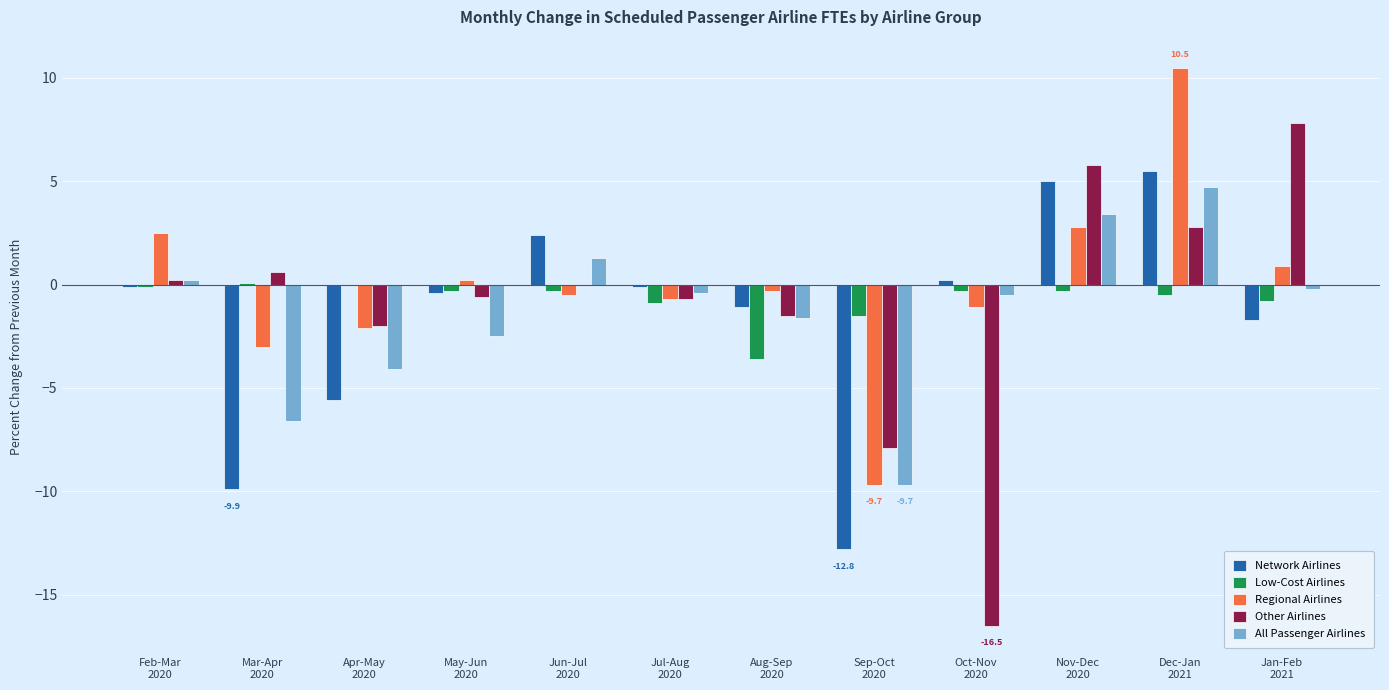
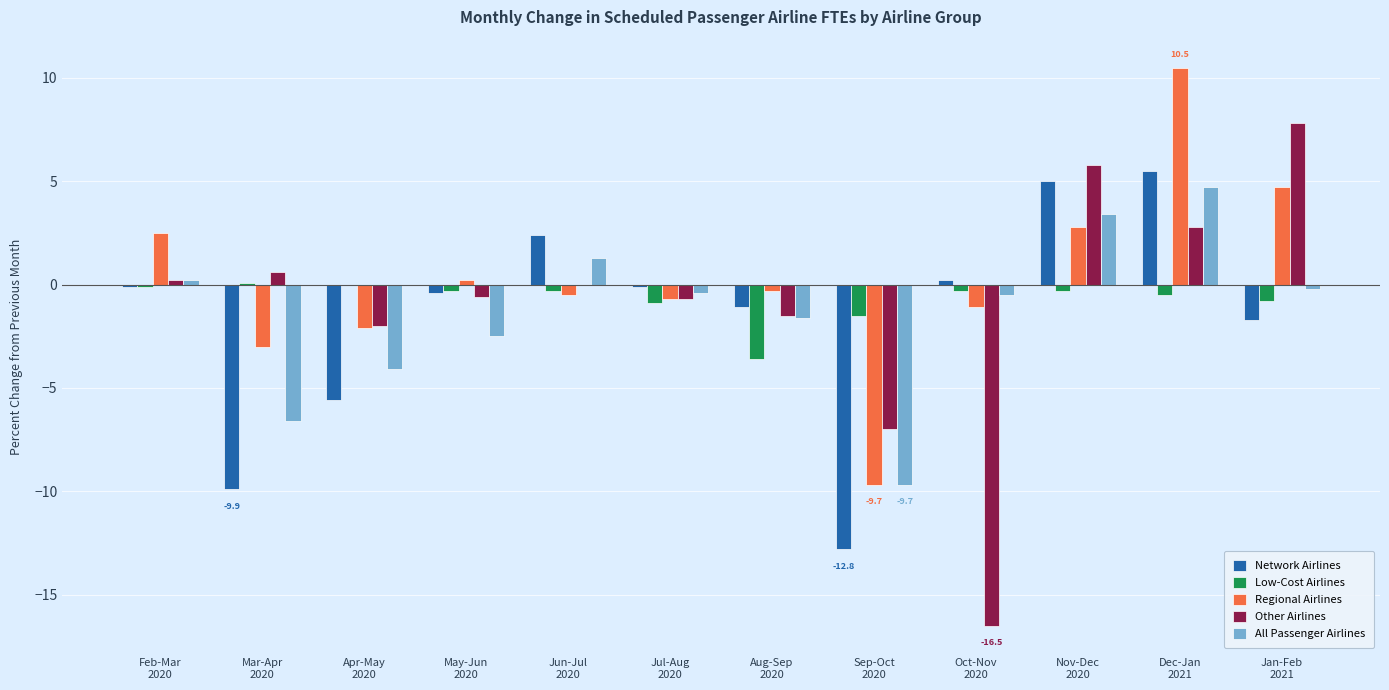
  {
    "Network Airlines": {
      "Mar-Apr 2020": -9.9,
      "Sep-Oct 2020": -12.8
    },
    "Low-Cost Airlines": {
      "Apr-May 2020": 0.0,
      "May-Jun 2020": -0.3,
      "Jun-Jul 2020": -0.3,
      "Jul-Aug 2020": -0.9,
      "Aug-Sep 2020": -3.6,
      "Sep-Oct 2020": -1.5,
      "Oct-Nov 2020": -0.3,
      "Nov-Dec 2020": -0.3,
      "Dec-Jan 2021": -0.5,
      "Jan-Feb 2021": -0.8
    },
    "Regional Airlines": {
      "Feb-Mar 2020": 2.5,
      "Mar-Apr 2020": -3.0,
      "Apr-May 2020": -2.1,
      "May-Jun 2020": 0.2,
      "Jun-Jul 2020": -0.5,
      "Jul-Aug 2020": -0.7,
      "Aug-Sep 2020": -0.3,
      "Oct-Nov 2020": -1.1,
      "Nov-Dec 2020": 2.8,
-     "Jan-Feb 2021": 0.9
+     "Jan-Feb 2021": 4.7
    },
    "Other Airlines": {
      "Feb-Mar 2020": 0.2,
      "Mar-Apr 2020": 0.6,
      "Apr-May 2020": -2.0,
      "May-Jun 2020": -0.6,
      "Jun-Jul 2020": 0.0,
      "Jul-Aug 2020": -0.7,
      "Aug-Sep 2020": -1.5,
-     "Sep-Oct 2020": -7.9,
+     "Sep-Oct 2020": -7.0,
      "Nov-Dec 2020": 5.8,
      "Dec-Jan 2021": 2.8,
      "Jan-Feb 2021": 7.8
    },
    "All Passenger Airlines": {
      "Sep-Oct 2020": -9.7
    }
  }
